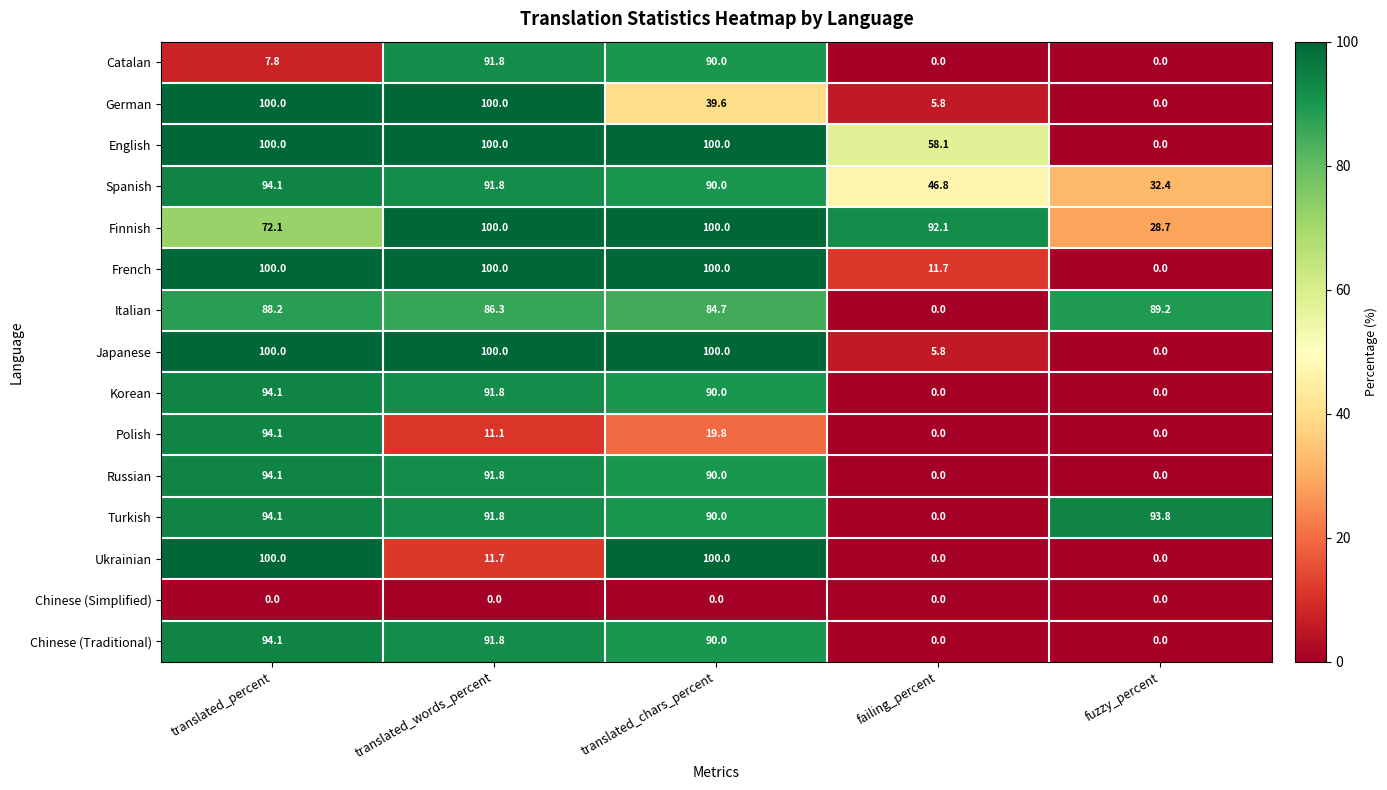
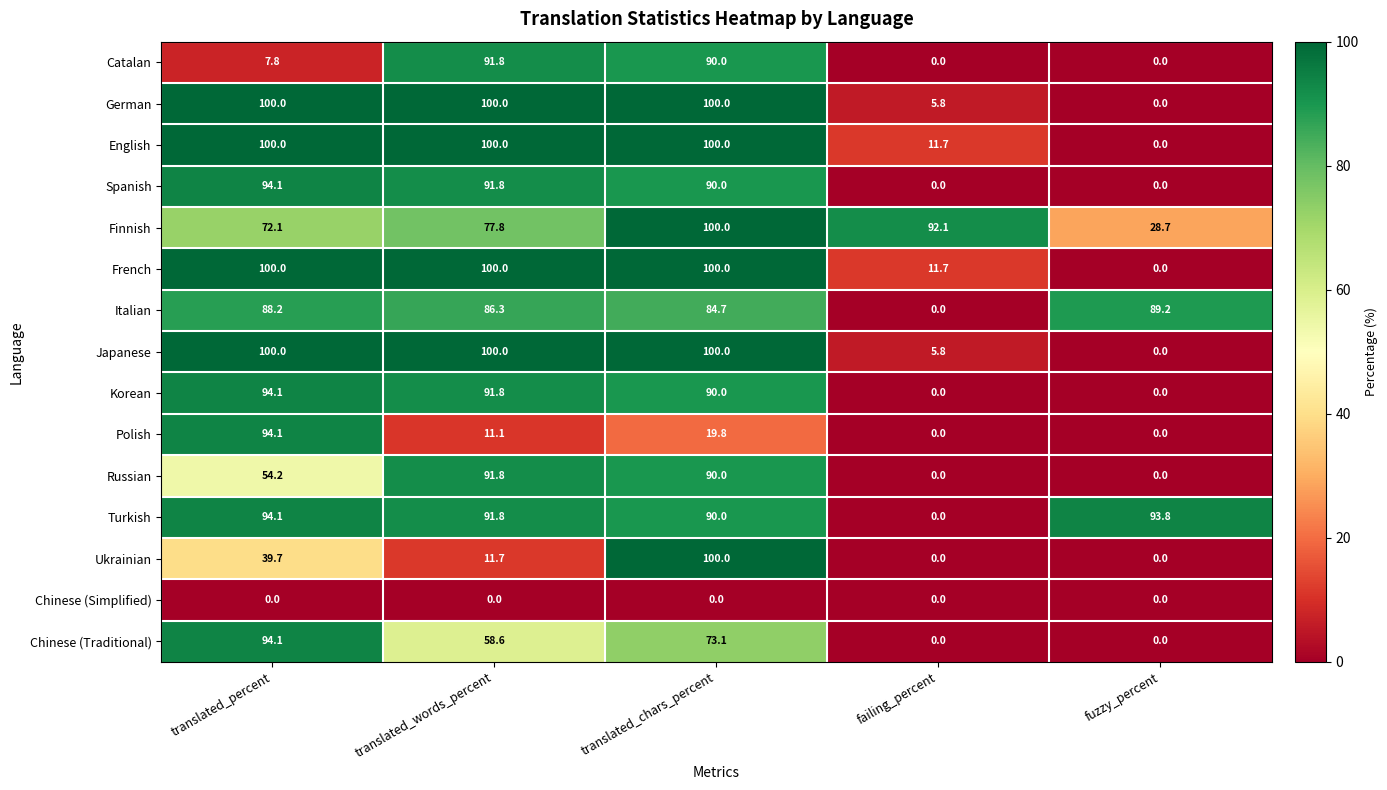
  {
    "Catalan": {
      "translated_percent": 7.8,
      "translated_words_percent": 91.8,
      "translated_chars_percent": 90.0,
      "failing_percent": 0.0,
      "fuzzy_percent": 0.0
    },
    "German": {
      "translated_percent": 100.0,
      "translated_words_percent": 100.0,
-     "translated_chars_percent": 39.6,
+     "translated_chars_percent": 100.0,
      "failing_percent": 5.8,
      "fuzzy_percent": 0.0
    },
    "English": {
      "translated_percent": 100.0,
      "translated_words_percent": 100.0,
      "translated_chars_percent": 100.0,
-     "failing_percent": 58.1,
+     "failing_percent": 11.7,
      "fuzzy_percent": 0.0
    },
    "Spanish": {
      "translated_percent": 94.1,
      "translated_words_percent": 91.8,
      "translated_chars_percent": 90.0,
-     "failing_percent": 46.8,
-     "fuzzy_percent": 32.4
+     "failing_percent": 0.0,
+     "fuzzy_percent": 0.0
    },
    "Finnish": {
      "translated_percent": 72.1,
-     "translated_words_percent": 100.0,
+     "translated_words_percent": 77.8,
      "translated_chars_percent": 100.0,
      "failing_percent": 92.1,
      "fuzzy_percent": 28.7
    },
    "French": {
      "translated_percent": 100.0,
      "translated_words_percent": 100.0,
      "translated_chars_percent": 100.0,
      "failing_percent": 11.7,
      "fuzzy_percent": 0.0
    },
    "Italian": {
      "translated_percent": 88.2,
      "translated_words_percent": 86.3,
      "translated_chars_percent": 84.7,
      "failing_percent": 0.0,
      "fuzzy_percent": 89.2
    },
    "Japanese": {
      "translated_percent": 100.0,
      "translated_words_percent": 100.0,
      "translated_chars_percent": 100.0,
      "failing_percent": 5.8,
      "fuzzy_percent": 0.0
    },
    "Korean": {
      "translated_percent": 94.1,
      "translated_words_percent": 91.8,
      "translated_chars_percent": 90.0,
      "failing_percent": 0.0,
      "fuzzy_percent": 0.0
    },
    "Polish": {
      "translated_percent": 94.1,
      "translated_words_percent": 11.1,
      "translated_chars_percent": 19.8,
      "failing_percent": 0.0,
      "fuzzy_percent": 0.0
    },
    "Russian": {
-     "translated_percent": 94.1,
+     "translated_percent": 54.2,
      "translated_words_percent": 91.8,
      "translated_chars_percent": 90.0,
      "failing_percent": 0.0,
      "fuzzy_percent": 0.0
    },
    "Turkish": {
      "translated_percent": 94.1,
      "translated_words_percent": 91.8,
      "translated_chars_percent": 90.0,
      "failing_percent": 0.0,
      "fuzzy_percent": 93.8
    },
    "Ukrainian": {
-     "translated_percent": 100.0,
+     "translated_percent": 39.7,
      "translated_words_percent": 11.7,
      "translated_chars_percent": 100.0,
      "failing_percent": 0.0,
      "fuzzy_percent": 0.0
    },
    "Chinese (Simplified)": {
      "translated_percent": 0.0,
      "translated_words_percent": 0.0,
      "translated_chars_percent": 0.0,
      "failing_percent": 0.0,
      "fuzzy_percent": 0.0
    },
    "Chinese (Traditional)": {
      "translated_percent": 94.1,
-     "translated_words_percent": 91.8,
-     "translated_chars_percent": 90.0,
+     "translated_words_percent": 58.6,
+     "translated_chars_percent": 73.1,
      "failing_percent": 0.0,
      "fuzzy_percent": 0.0
    }
  }
